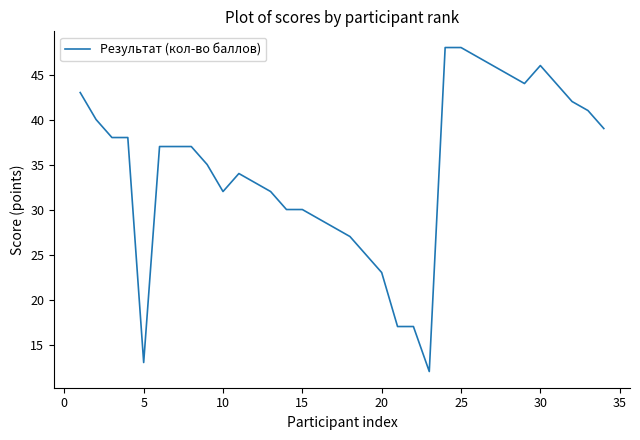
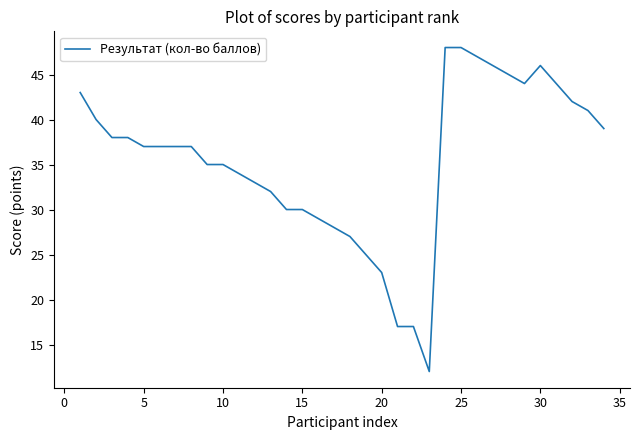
  {
-   "5": 13,
-   "10": 32,
+   "5": 37,
+   "10": 35,
    "15": 30,
    "20": 23,
    "25": 48,
    "30": 46
  }
